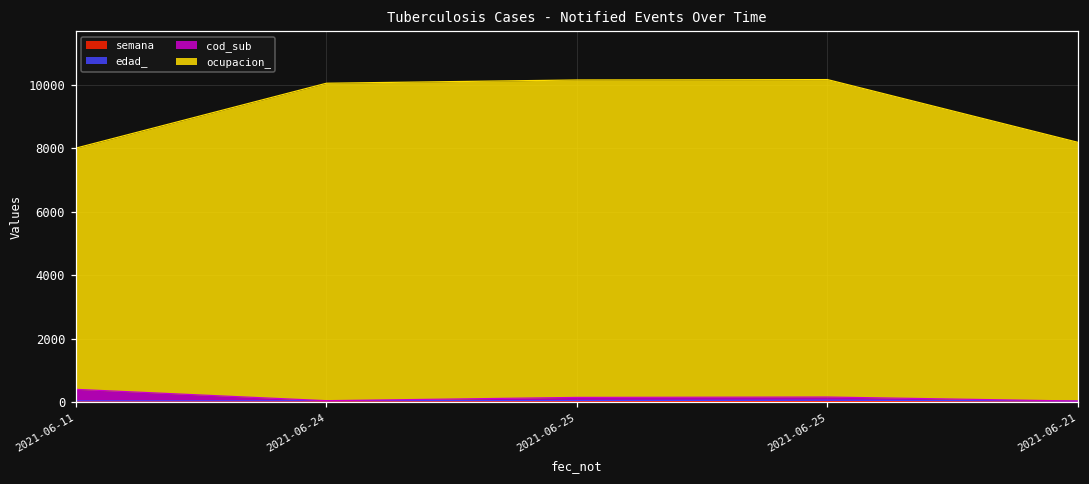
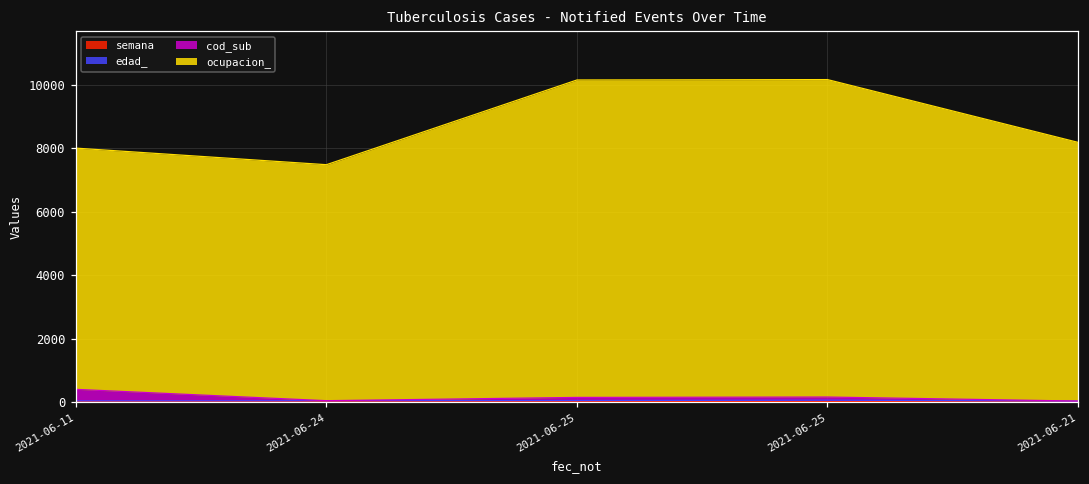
  {
    "cod_sub": {
      "2021-06-11": 400
    },
    "ocupacion_": {
      "2021-06-11": 7600,
-     "2021-06-24": 10000,
+     "2021-06-24": 7400,
      "2021-06-21": 8100
    }
  }
